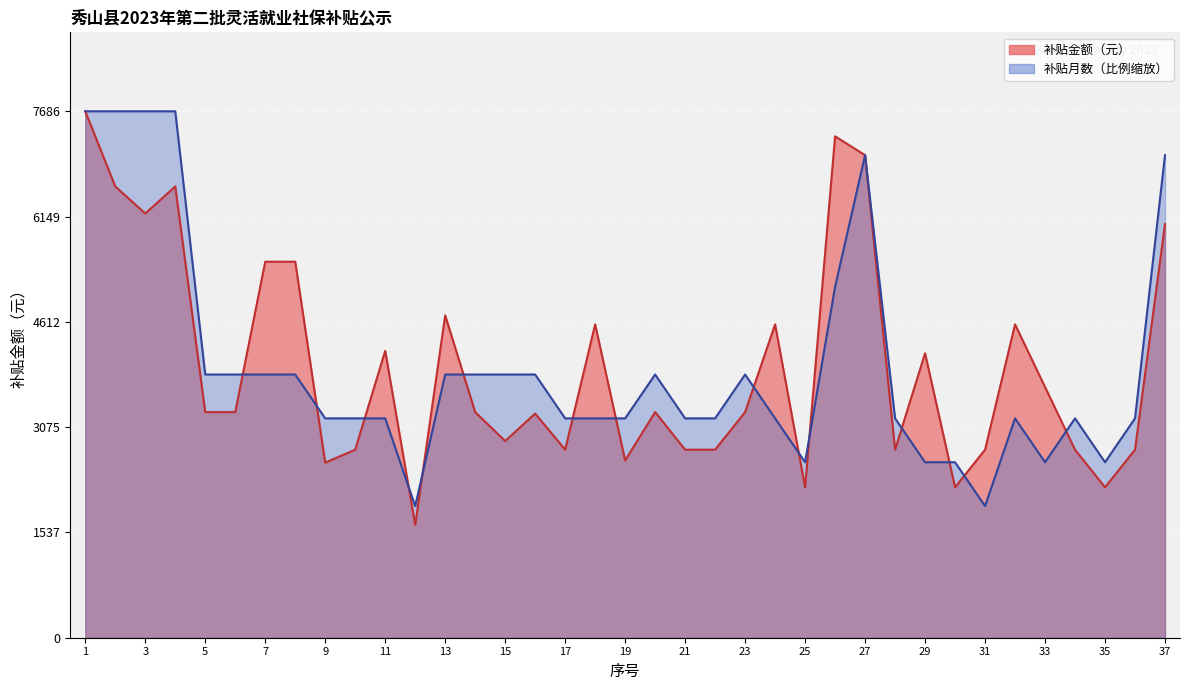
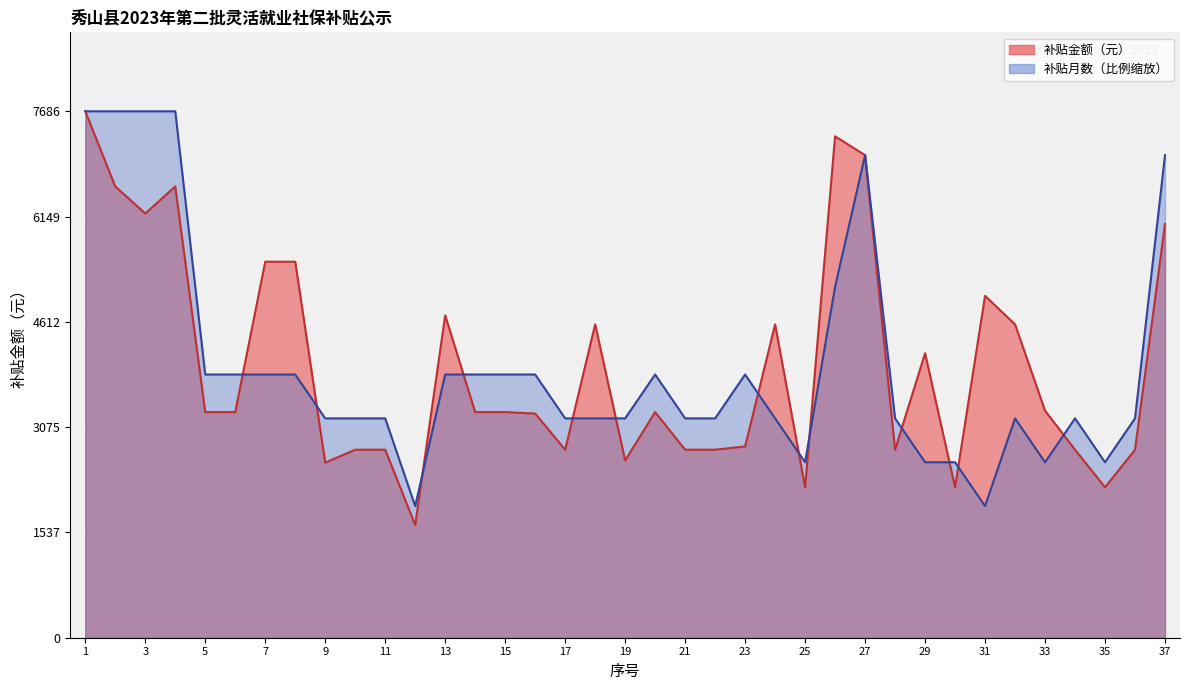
  {
    "补贴金额（元）": {
      "3": 6200,
      "5": 3300,
      "7": 5500,
      "9": 2600,
-     "11": 4200,
+     "11": 2700,
      "13": 4700,
-     "15": 2900,
+     "15": 3300,
      "17": 2700,
      "19": 2600,
      "21": 2700,
-     "23": 3300,
+     "23": 2800,
      "25": 2200,
      "29": 4200,
-     "31": 2700,
-     "33": 3700,
+     "31": 5000,
+     "33": 3300,
      "35": 2200,
      "37": 6000
    }
  }
